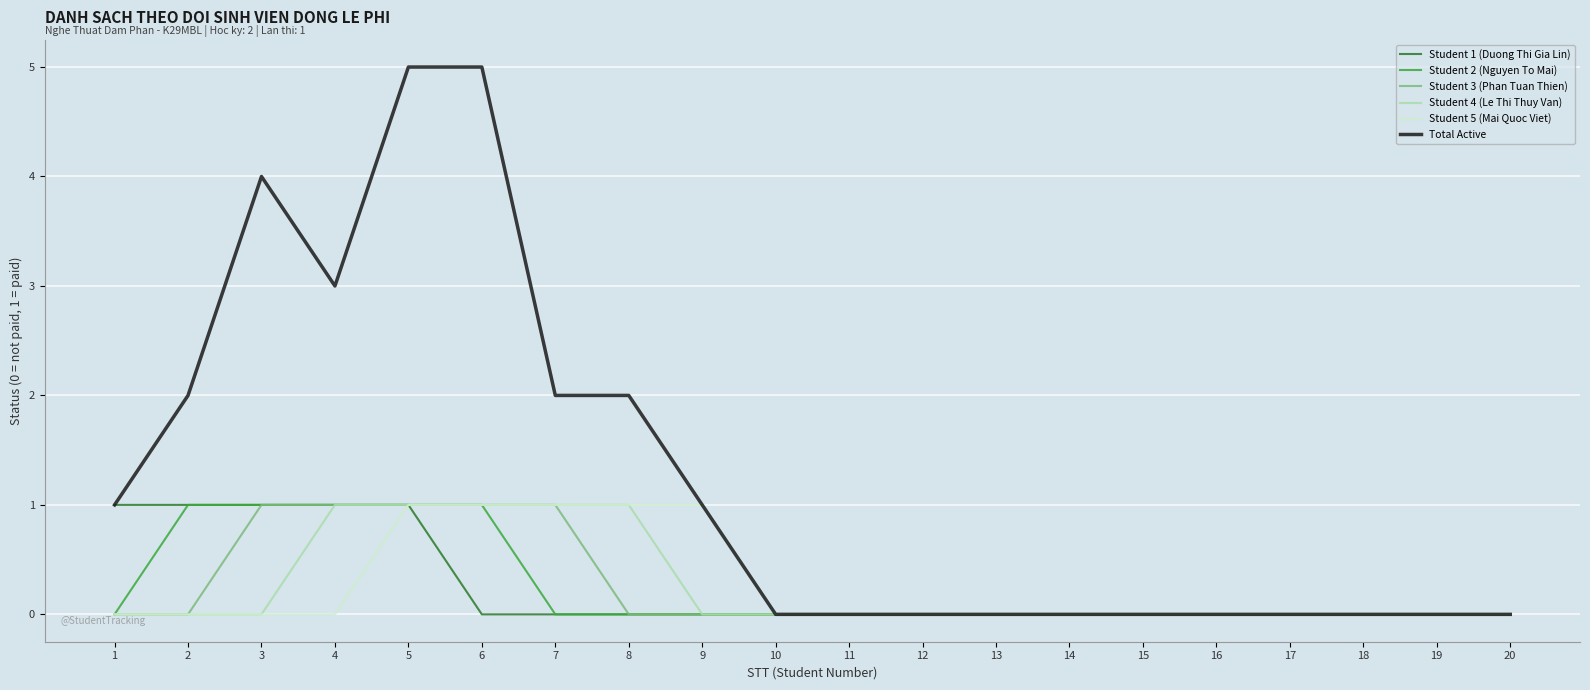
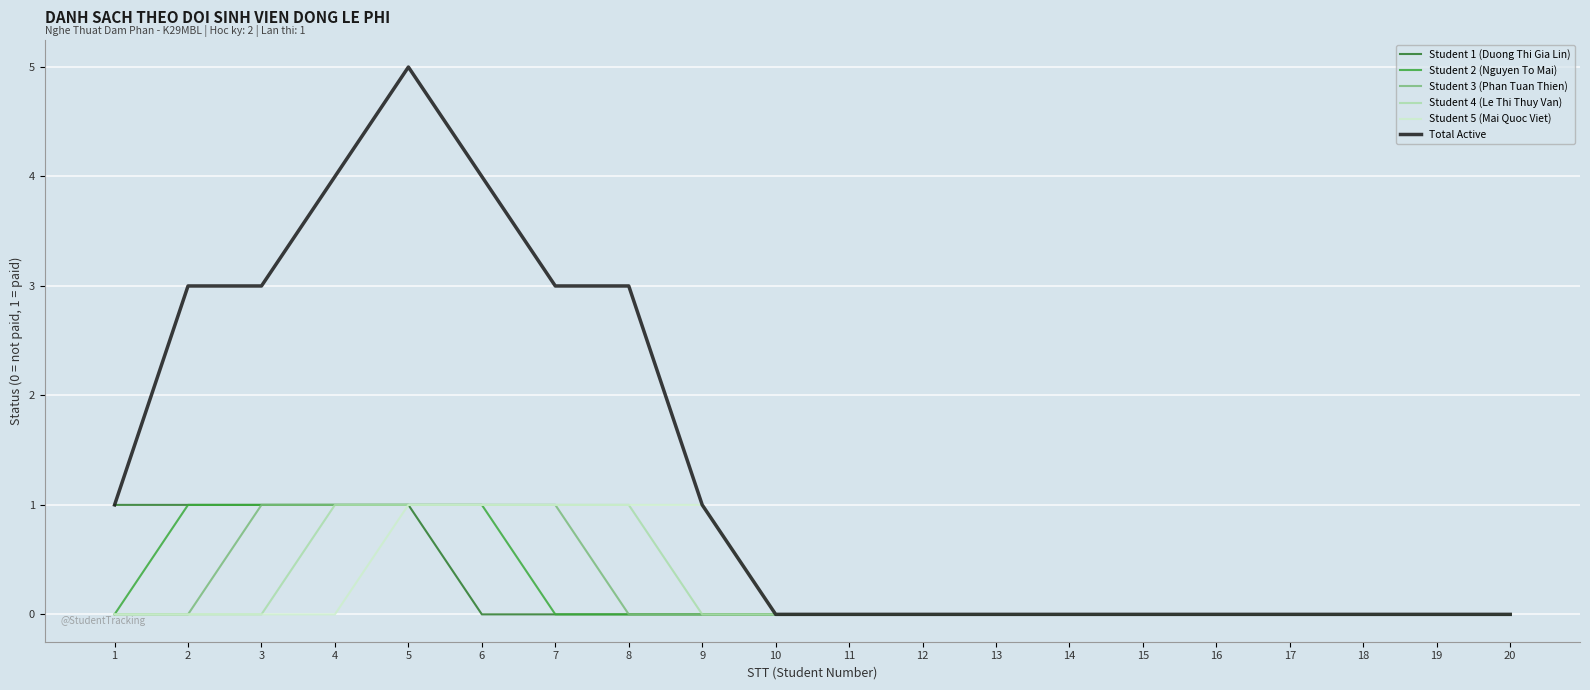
  {
    "Total Active": {
-     "2": 2,
-     "3": 4,
-     "4": 3,
+     "2": 3,
+     "3": 3,
+     "4": 4,
      "5": 5,
-     "6": 5,
-     "7": 2,
-     "8": 2
+     "6": 4,
+     "7": 3,
+     "8": 3
    }
  }
